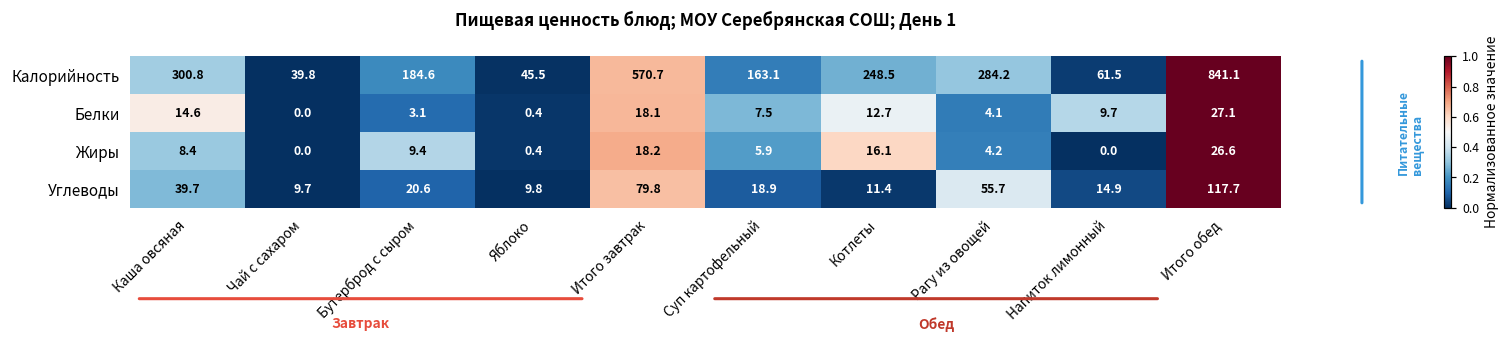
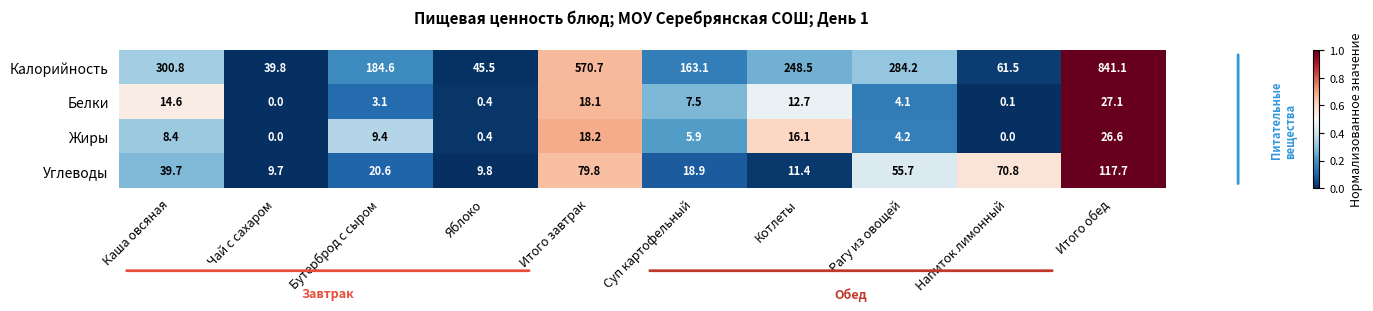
  {
    "Калорийность": {
      "Каша овсяная": 300.8,
      "Чай с сахаром": 39.8,
      "Бутерброд с сыром": 184.6,
      "Яблоко": 45.5,
      "Итого завтрак": 570.7,
      "Суп картофельный": 163.1,
      "Котлеты": 248.5,
      "Рагу из овощей": 284.2,
      "Напиток лимонный": 61.5,
      "Итого обед": 841.1
    },
    "Белки": {
      "Каша овсяная": 14.6,
      "Чай с сахаром": 0.0,
      "Бутерброд с сыром": 3.1,
      "Яблоко": 0.4,
      "Итого завтрак": 18.1,
      "Суп картофельный": 7.5,
      "Котлеты": 12.7,
      "Рагу из овощей": 4.1,
-     "Напиток лимонный": 9.7,
+     "Напиток лимонный": 0.1,
      "Итого обед": 27.1
    },
    "Жиры": {
      "Каша овсяная": 8.4,
      "Чай с сахаром": 0.0,
      "Бутерброд с сыром": 9.4,
      "Яблоко": 0.4,
      "Итого завтрак": 18.2,
      "Суп картофельный": 5.9,
      "Котлеты": 16.1,
      "Рагу из овощей": 4.2,
      "Напиток лимонный": 0.0,
      "Итого обед": 26.6
    },
    "Углеводы": {
      "Каша овсяная": 39.7,
      "Чай с сахаром": 9.7,
      "Бутерброд с сыром": 20.6,
      "Яблоко": 9.8,
      "Итого завтрак": 79.8,
      "Суп картофельный": 18.9,
      "Котлеты": 11.4,
      "Рагу из овощей": 55.7,
-     "Напиток лимонный": 14.9,
+     "Напиток лимонный": 70.8,
      "Итого обед": 117.7
    }
  }
